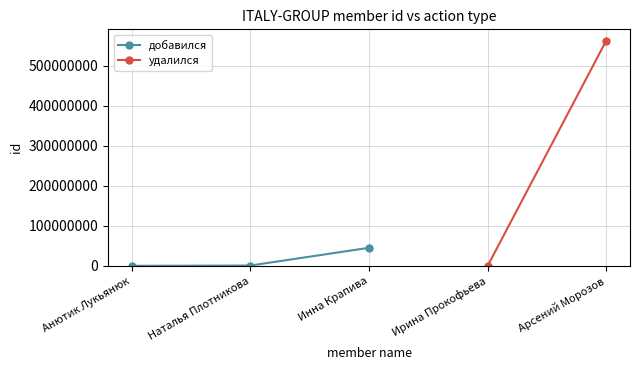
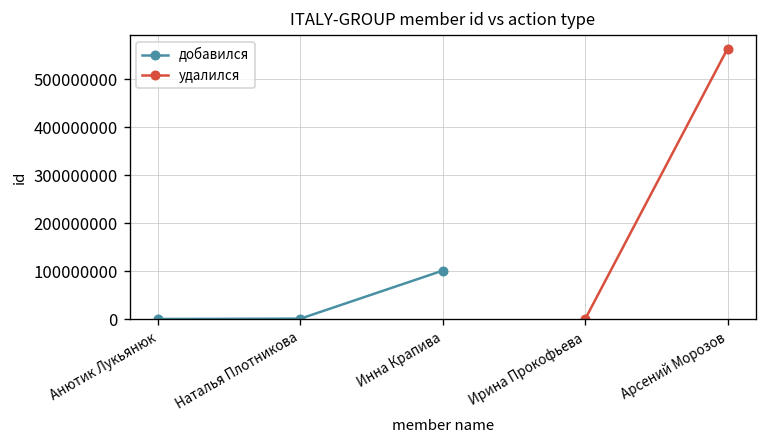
  {
    "добавился": {
      "Анютик Лукьянюк": 0,
      "Наталья Плотникова": 0,
-     "Инна Крапива": 50000000
+     "Инна Крапива": 100000000
    },
    "удалился": {
      "Ирина Прокофьева": 0,
      "Арсений Морозов": 560000000
    }
  }
